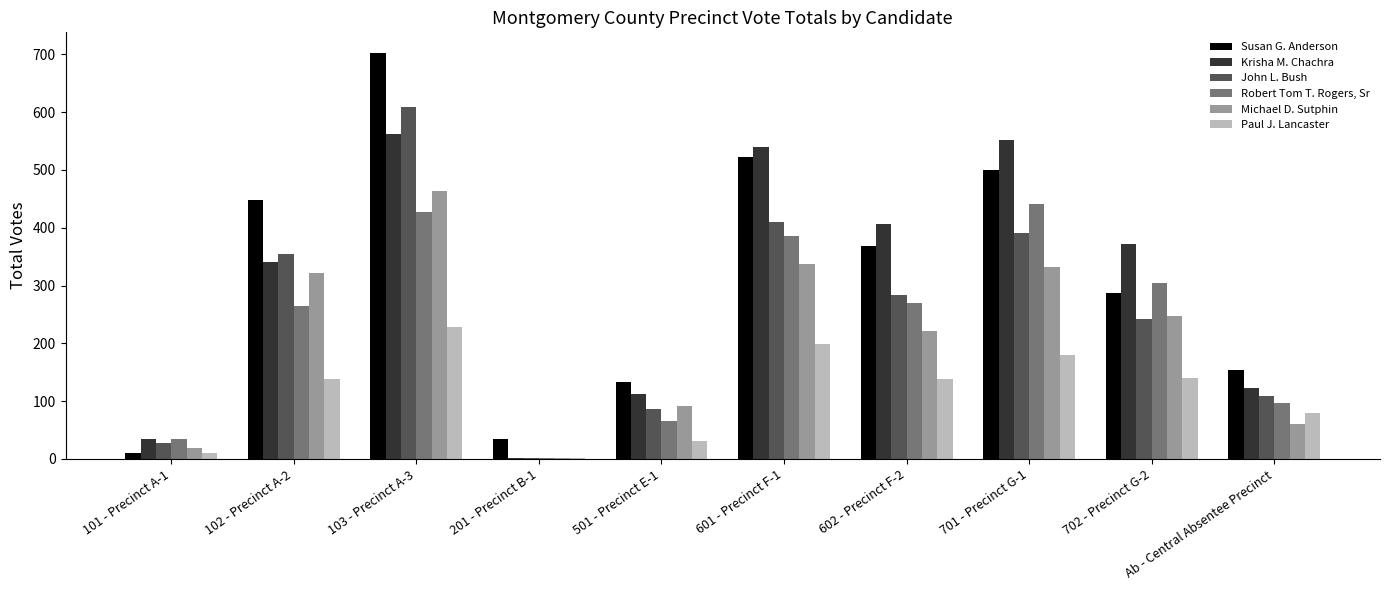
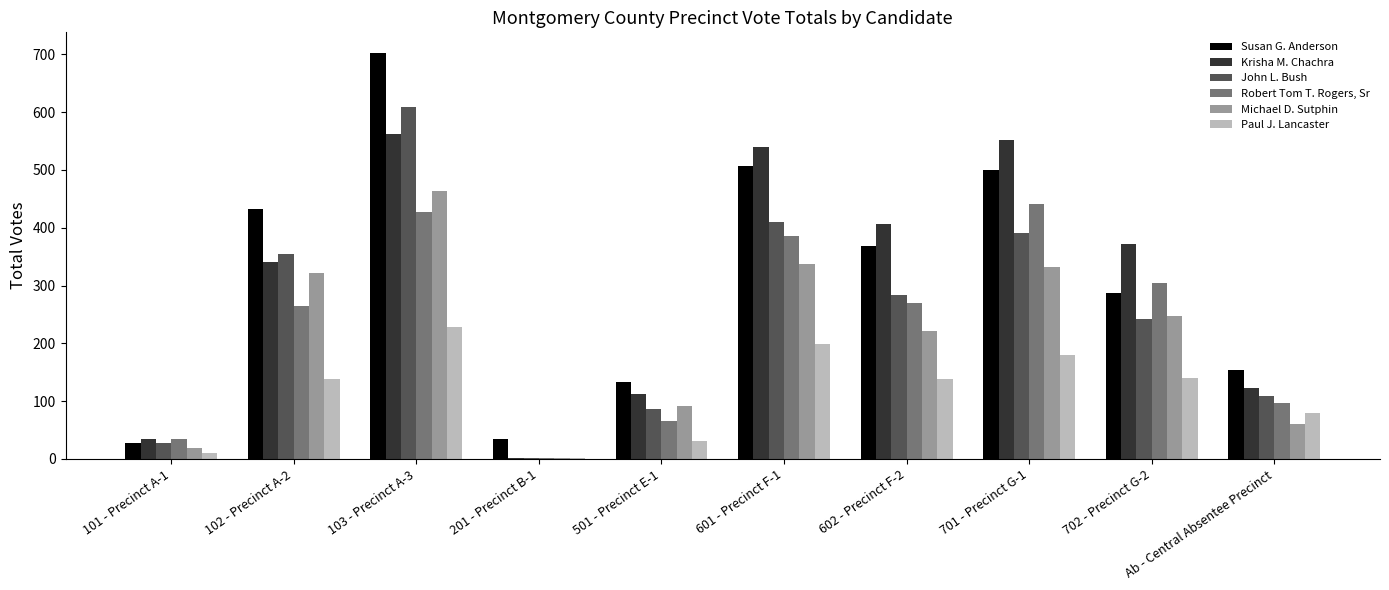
  {
    "Susan G. Anderson": {
-     "101 - Precinct A-1": 10,
-     "102 - Precinct A-2": 450,
+     "101 - Precinct A-1": 30,
+     "102 - Precinct A-2": 430,
      "103 - Precinct A-3": 700,
      "201 - Precinct B-1": 40,
      "501 - Precinct E-1": 130,
-     "601 - Precinct F-1": 520,
+     "601 - Precinct F-1": 510,
      "602 - Precinct F-2": 370,
      "701 - Precinct G-1": 500,
      "702 - Precinct G-2": 290,
      "Ab - Central Absentee Precinct": 150
    }
  }
